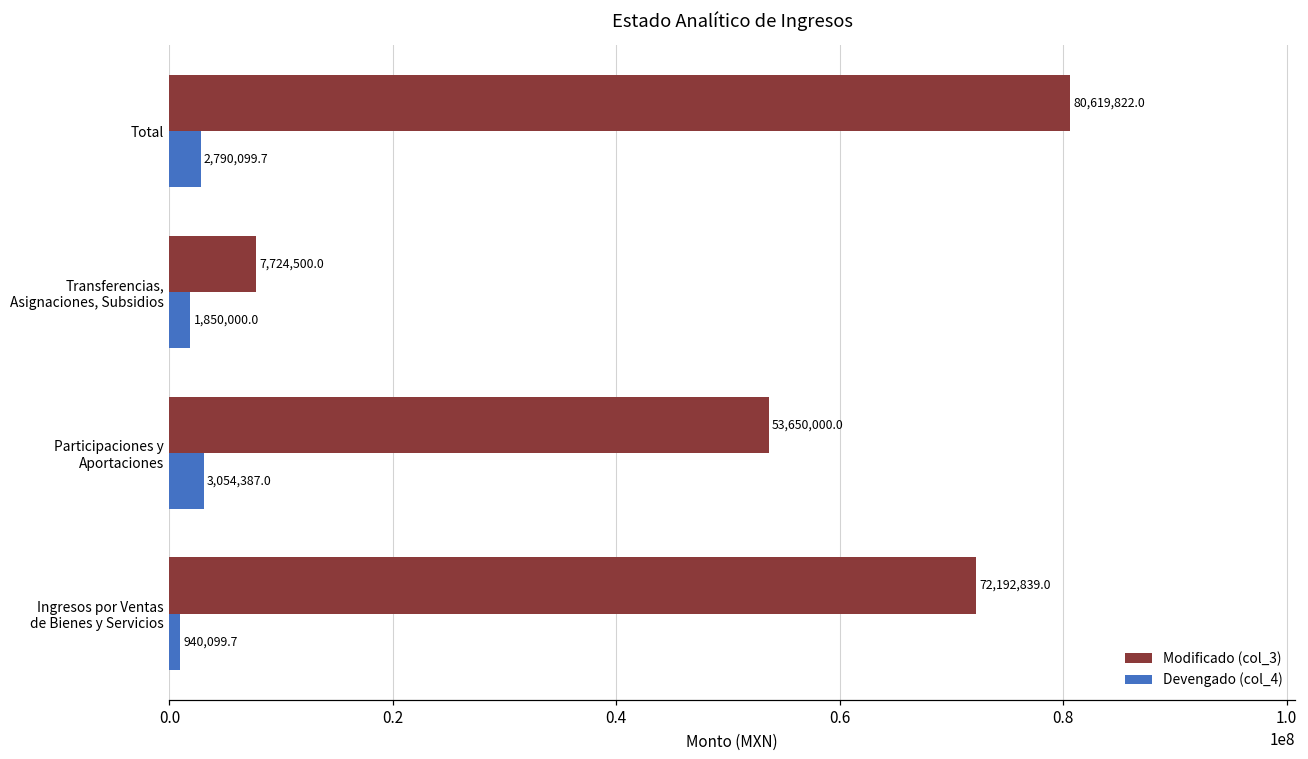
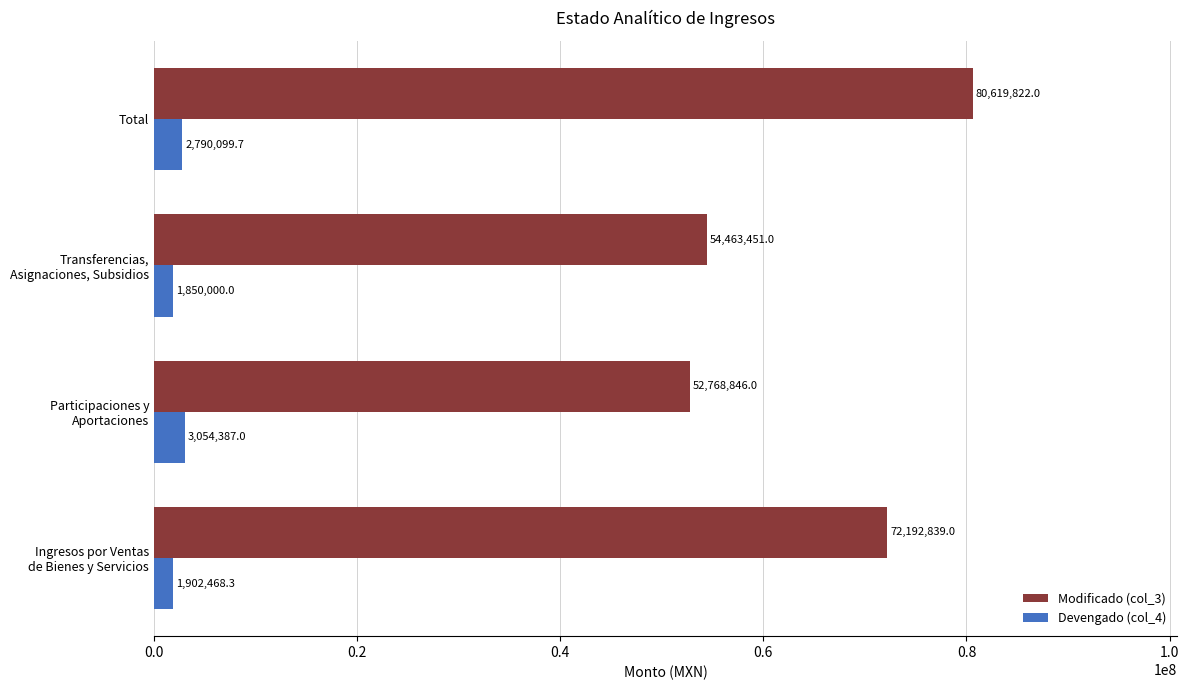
  {
    "Modificado (col_3)": {
      "Total": "80,619,822.0",
-     "Transferencias, Asignaciones, Subsidios": "7,724,500.0",
-     "Participaciones y Aportaciones": "53,650,000.0",
+     "Transferencias, Asignaciones, Subsidios": "54,463,451.0",
+     "Participaciones y Aportaciones": "52,768,846.0",
      "Ingresos por Ventas de Bienes y Servicios": "72,192,839.0"
    },
    "Devengado (col_4)": {
      "Total": "2,790,099.7",
      "Transferencias, Asignaciones, Subsidios": "1,850,000.0",
      "Participaciones y Aportaciones": "3,054,387.0",
-     "Ingresos por Ventas de Bienes y Servicios": "940,099.7"
+     "Ingresos por Ventas de Bienes y Servicios": "1,902,468.3"
    }
  }
